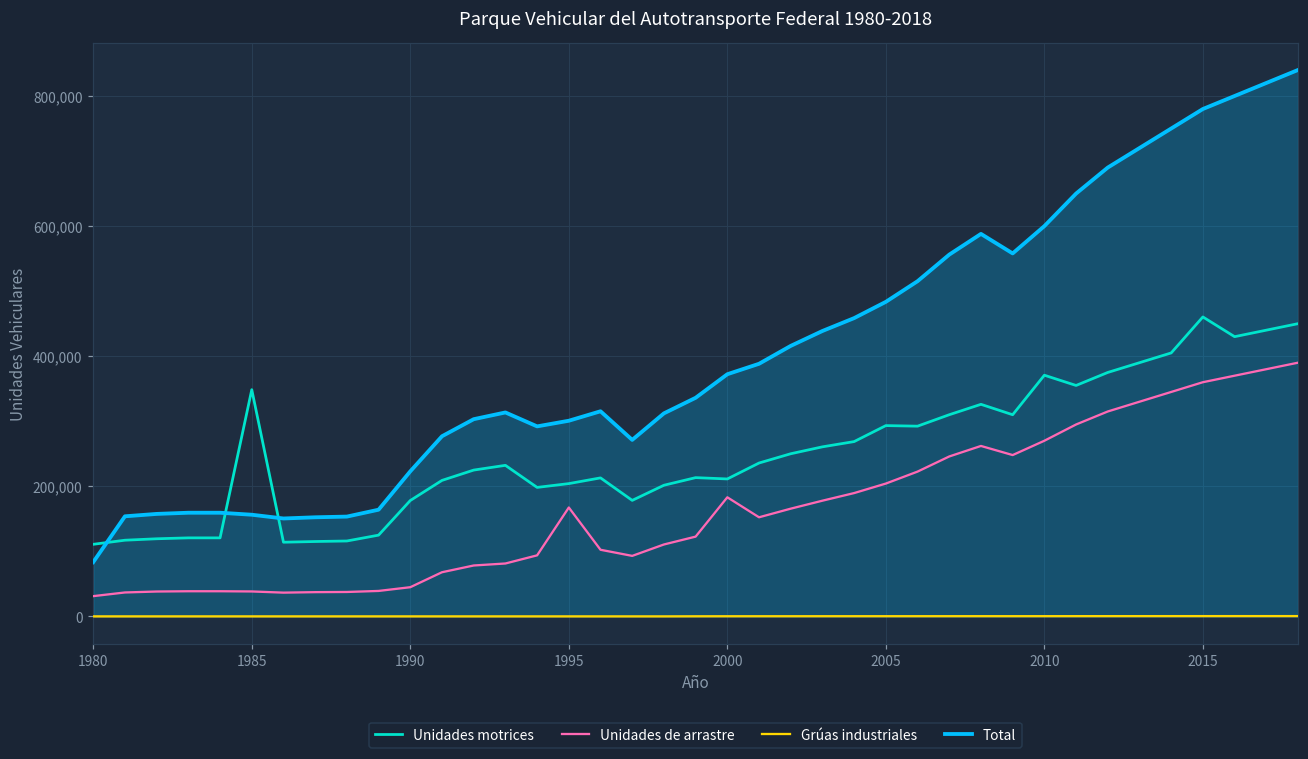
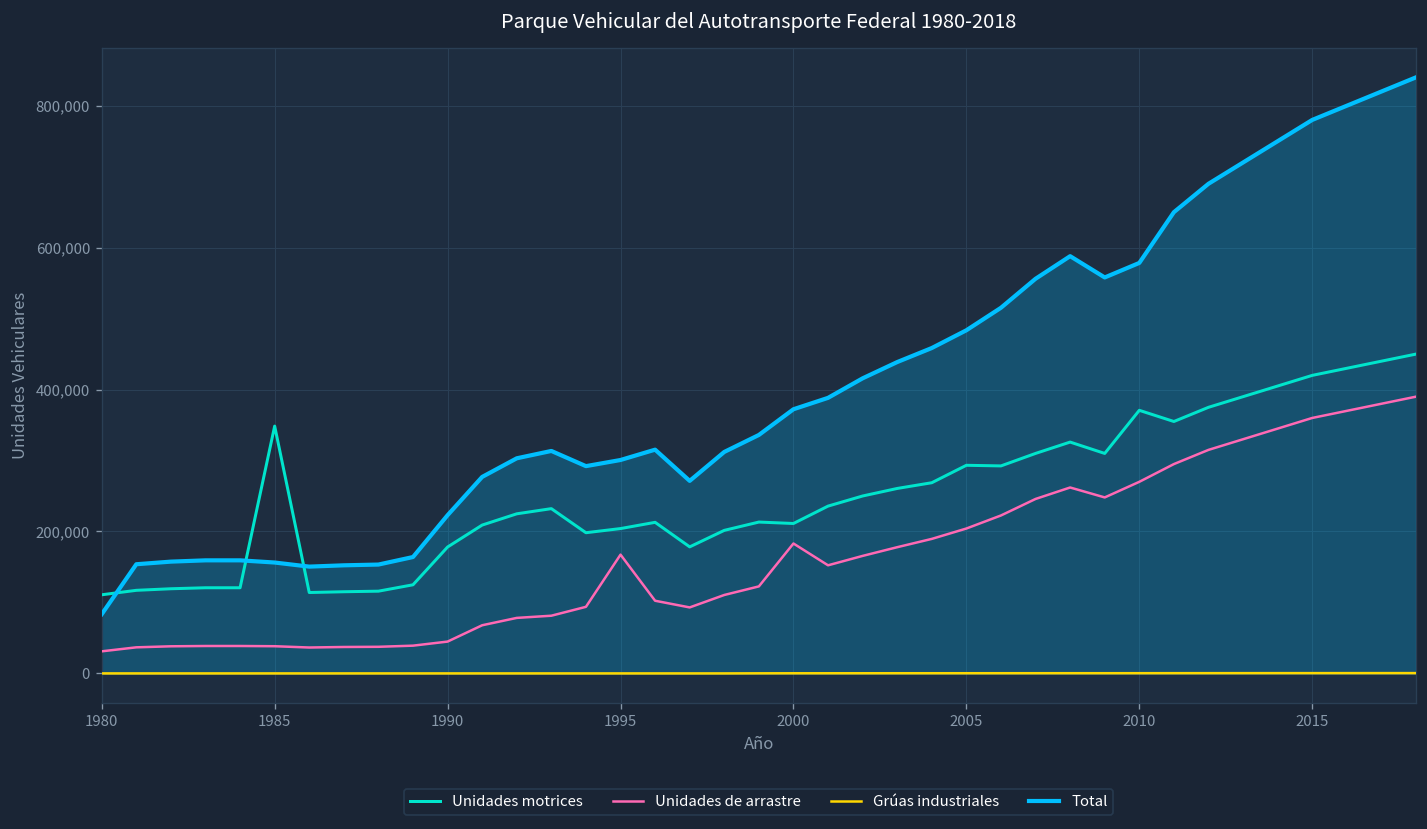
  {
    "Unidades motrices": {
      "1980": "110,000",
      "1985": "350,000",
      "1990": "180,000",
      "1995": "200,000",
      "2000": "210,000",
      "2005": "290,000",
      "2010": "370,000",
-     "2015": "460,000"
+     "2015": "420,000"
    },
    "Unidades de arrastre": {
      "1980": "30,000",
      "1985": "40,000",
      "1990": "40,000",
      "1995": "170,000",
      "2000": "180,000",
      "2005": "200,000",
      "2010": "270,000",
      "2015": "360,000"
    },
    "Grúas industriales": {
      "1980": "0",
      "1985": "0",
      "1990": "0",
      "1995": "0",
      "2000": "0",
      "2005": "0",
      "2010": "0",
      "2015": "0"
    },
    "Total": {
      "1980": "80,000",
      "1985": "160,000",
      "1990": "220,000",
      "1995": "300,000",
      "2000": "370,000",
      "2005": "480,000",
-     "2010": "600,000",
+     "2010": "580,000",
      "2015": "780,000"
    }
  }
